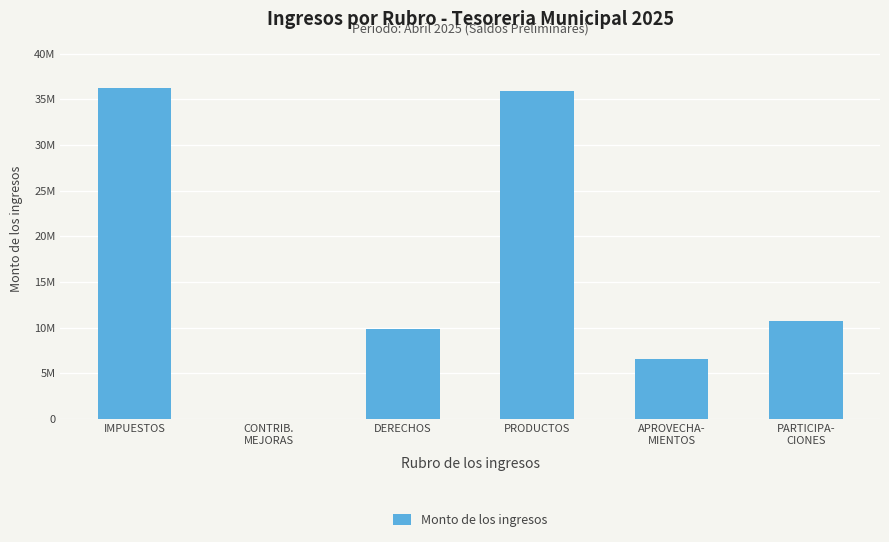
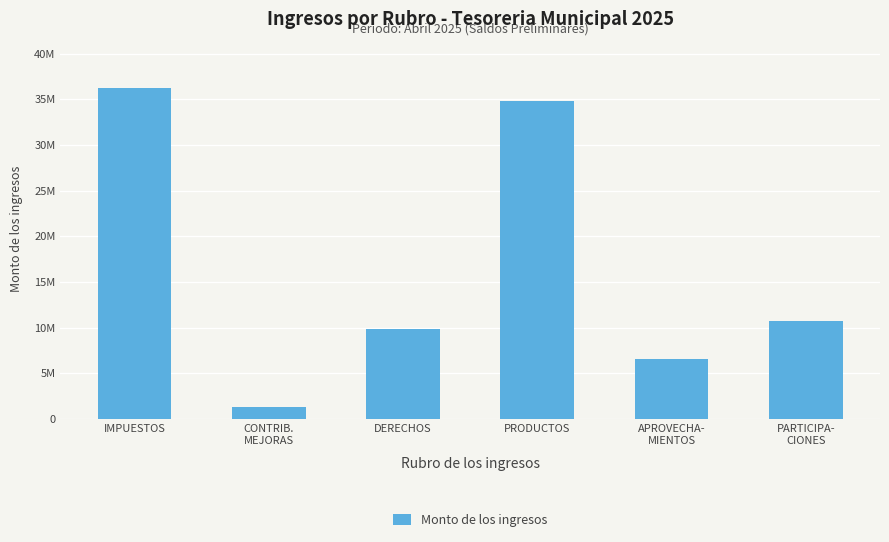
  {
    "IMPUESTOS": 36000000,
-   "CONTRIB. MEJORAS": 0,
+   "CONTRIB. MEJORAS": 1000000,
    "DERECHOS": 10000000,
-   "PRODUCTOS": 36000000,
+   "PRODUCTOS": 35000000,
    "APROVECHA- MIENTOS": 7000000,
    "PARTICIPA- CIONES": 11000000
  }
